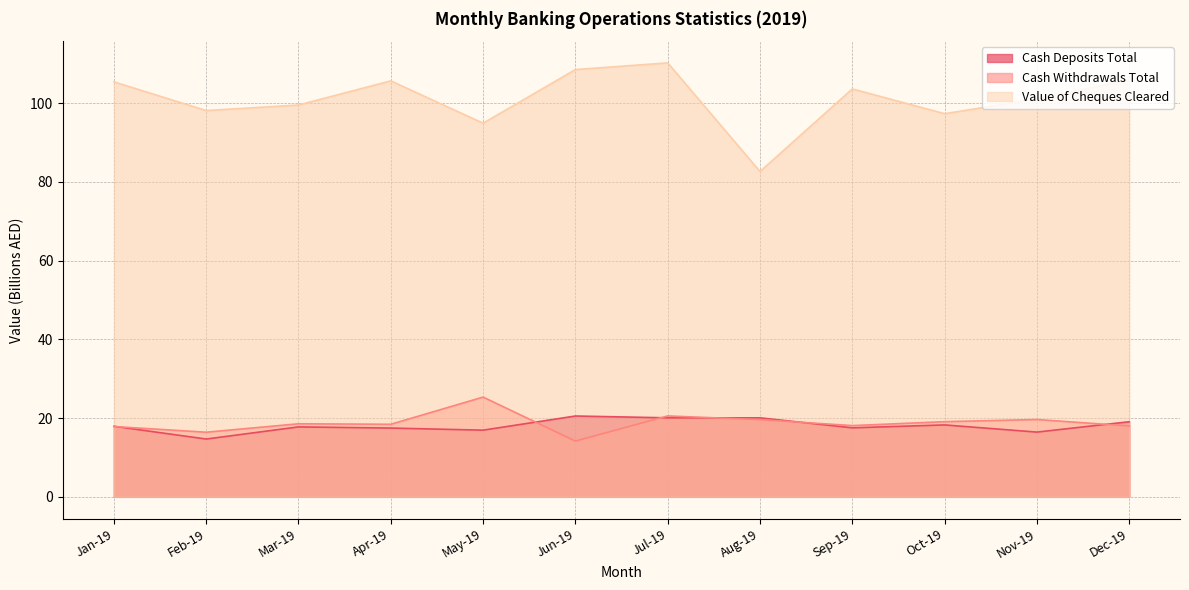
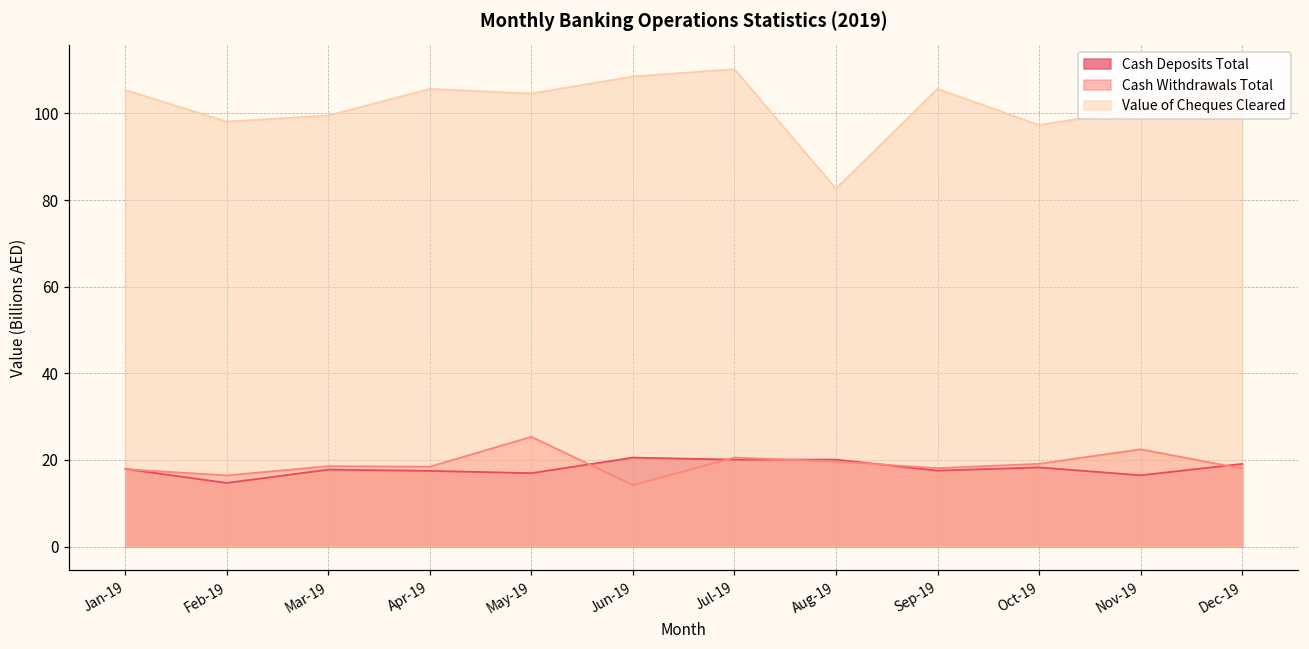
  {
    "Cash Deposits Total": {
      "Feb-19": 15,
      "Mar-19": 18,
      "Apr-19": 17,
      "May-19": 17,
      "Jun-19": 21,
      "Oct-19": 18,
      "Nov-19": 16,
      "Dec-19": 19
    },
    "Cash Withdrawals Total": {
      "Feb-19": 16,
      "Mar-19": 19,
      "Apr-19": 18,
      "May-19": 25,
      "Jun-19": 14,
      "Oct-19": 19,
-     "Nov-19": 20,
+     "Nov-19": 22,
      "Dec-19": 18
    },
    "Value of Cheques Cleared": {
      "Jan-19": 105,
      "Feb-19": 98,
      "Mar-19": 100,
      "Apr-19": 106,
-     "May-19": 95,
+     "May-19": 105,
      "Jun-19": 109,
      "Jul-19": 110,
      "Aug-19": 83,
-     "Sep-19": 104,
+     "Sep-19": 106,
      "Oct-19": 97
    }
  }
